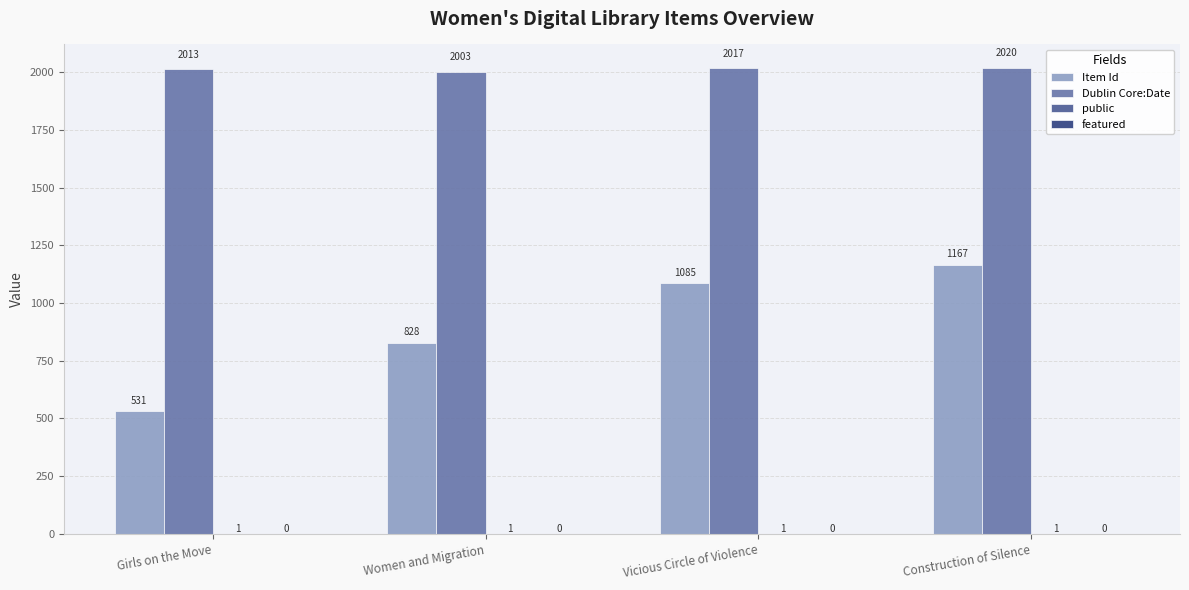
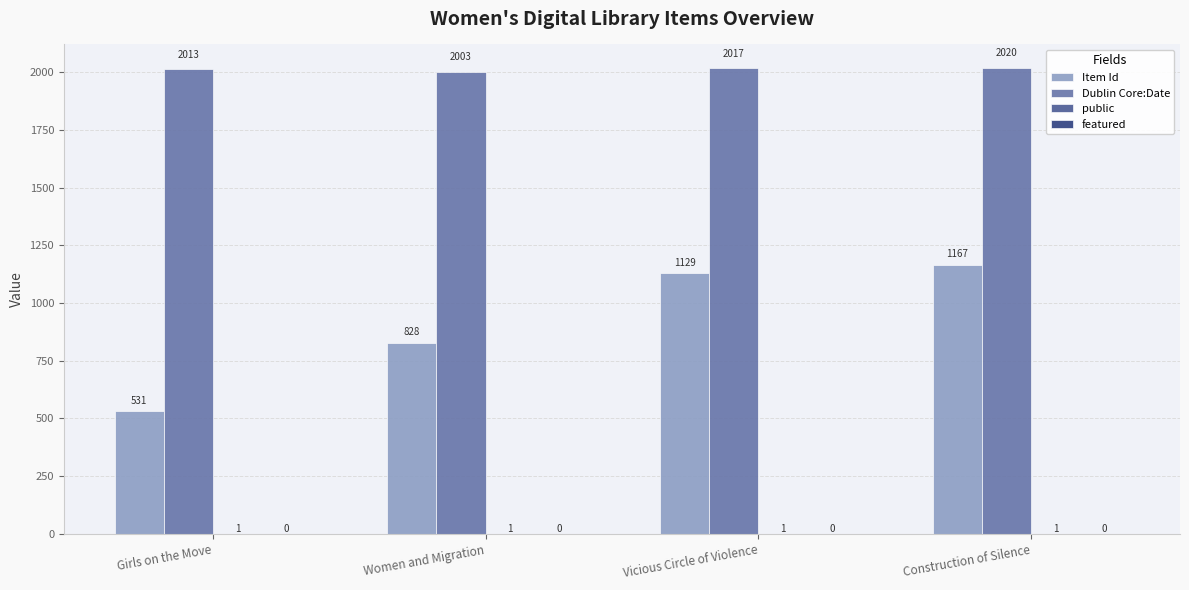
  {
    "Item Id": {
      "Girls on the Move": 531,
      "Women and Migration": 828,
-     "Vicious Circle of Violence": 1085,
+     "Vicious Circle of Violence": 1129,
      "Construction of Silence": 1167
    }
  }
